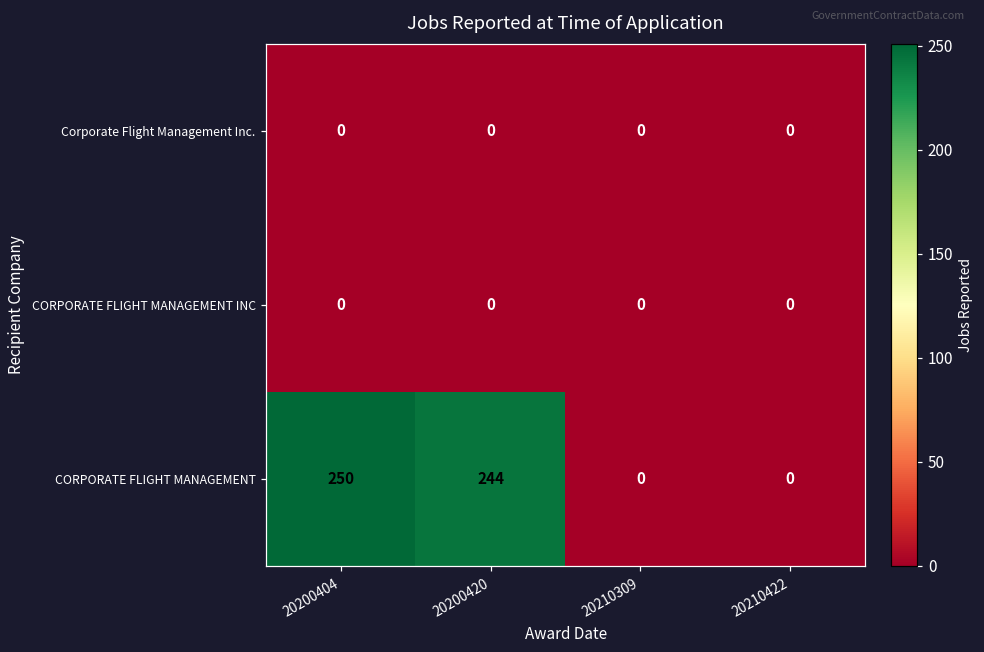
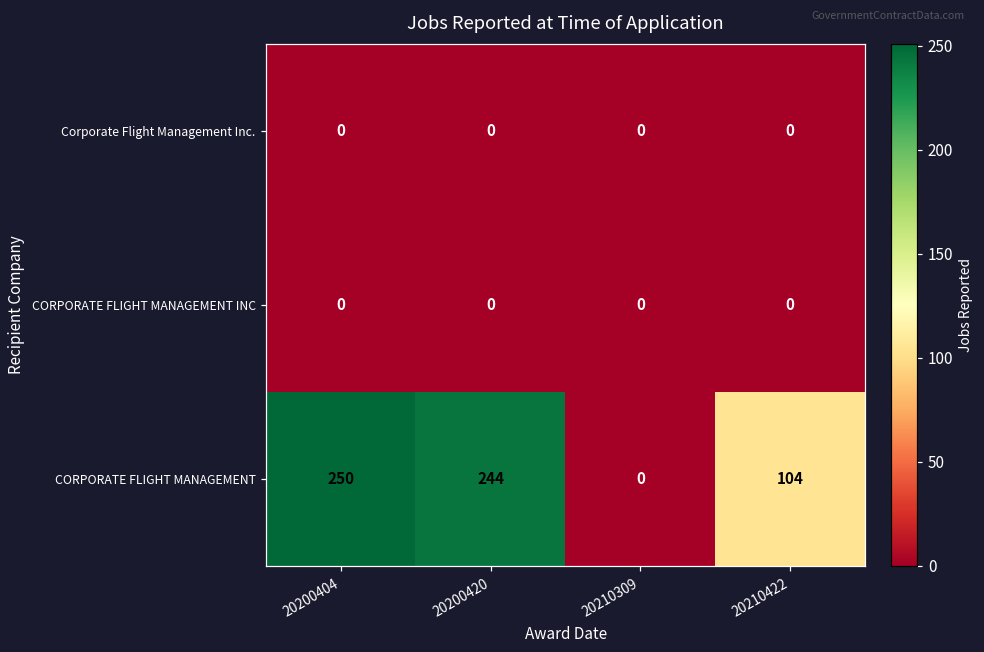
  {
    "Corporate Flight Management Inc.": {
      "20200404": 0,
      "20200420": 0,
      "20210309": 0,
      "20210422": 0
    },
    "CORPORATE FLIGHT MANAGEMENT INC": {
      "20200404": 0,
      "20200420": 0,
      "20210309": 0,
      "20210422": 0
    },
    "CORPORATE FLIGHT MANAGEMENT": {
      "20200404": 250,
      "20200420": 244,
      "20210309": 0,
-     "20210422": 0
+     "20210422": 104
    }
  }
